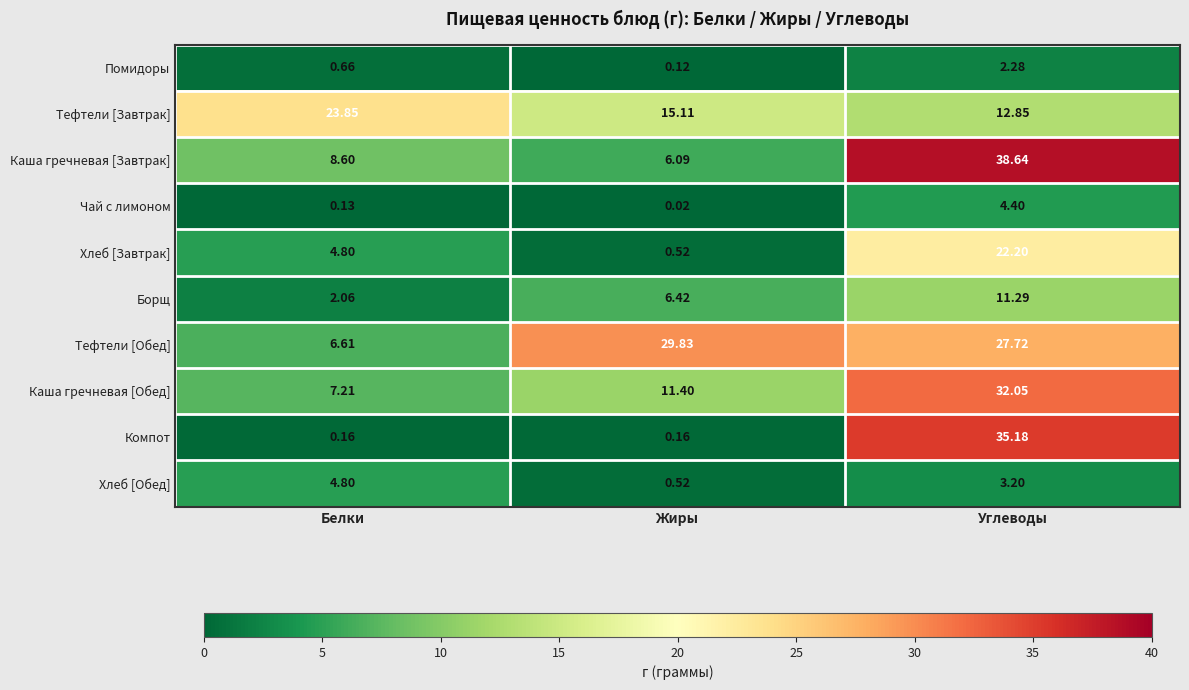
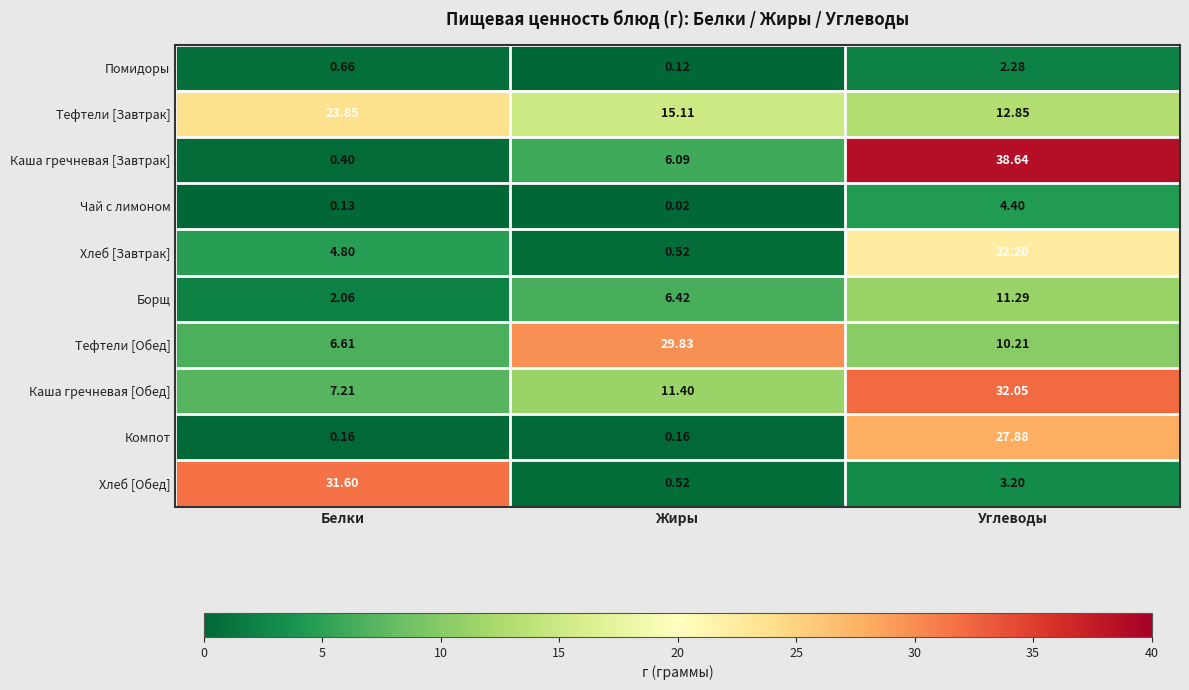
  {
    "Помидоры": {
      "Белки": 0.66,
      "Жиры": 0.12,
      "Углеводы": 2.28
    },
    "Тефтели [Завтрак]": {
      "Белки": 23.85,
      "Жиры": 15.11,
      "Углеводы": 12.85
    },
    "Каша гречневая [Завтрак]": {
-     "Белки": 8.60,
+     "Белки": 0.40,
      "Жиры": 6.09,
      "Углеводы": 38.64
    },
    "Чай с лимоном": {
      "Белки": 0.13,
      "Жиры": 0.02,
      "Углеводы": 4.40
    },
    "Хлеб [Завтрак]": {
      "Белки": 4.80,
      "Жиры": 0.52,
      "Углеводы": 22.20
    },
    "Борщ": {
      "Белки": 2.06,
      "Жиры": 6.42,
      "Углеводы": 11.29
    },
    "Тефтели [Обед]": {
      "Белки": 6.61,
      "Жиры": 29.83,
-     "Углеводы": 27.72
+     "Углеводы": 10.21
    },
    "Каша гречневая [Обед]": {
      "Белки": 7.21,
      "Жиры": 11.40,
      "Углеводы": 32.05
    },
    "Компот": {
      "Белки": 0.16,
      "Жиры": 0.16,
-     "Углеводы": 35.18
+     "Углеводы": 27.88
    },
    "Хлеб [Обед]": {
-     "Белки": 4.80,
+     "Белки": 31.60,
      "Жиры": 0.52,
      "Углеводы": 3.20
    }
  }
